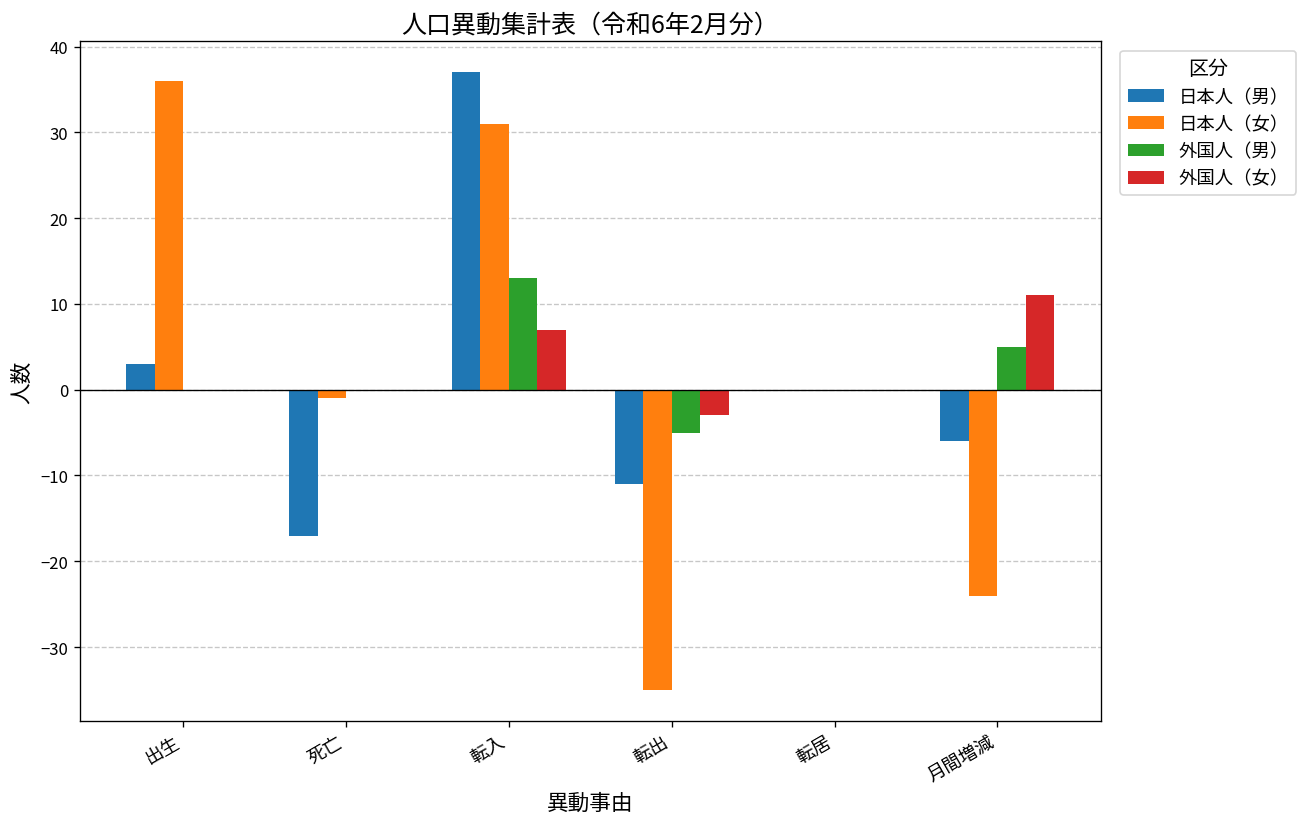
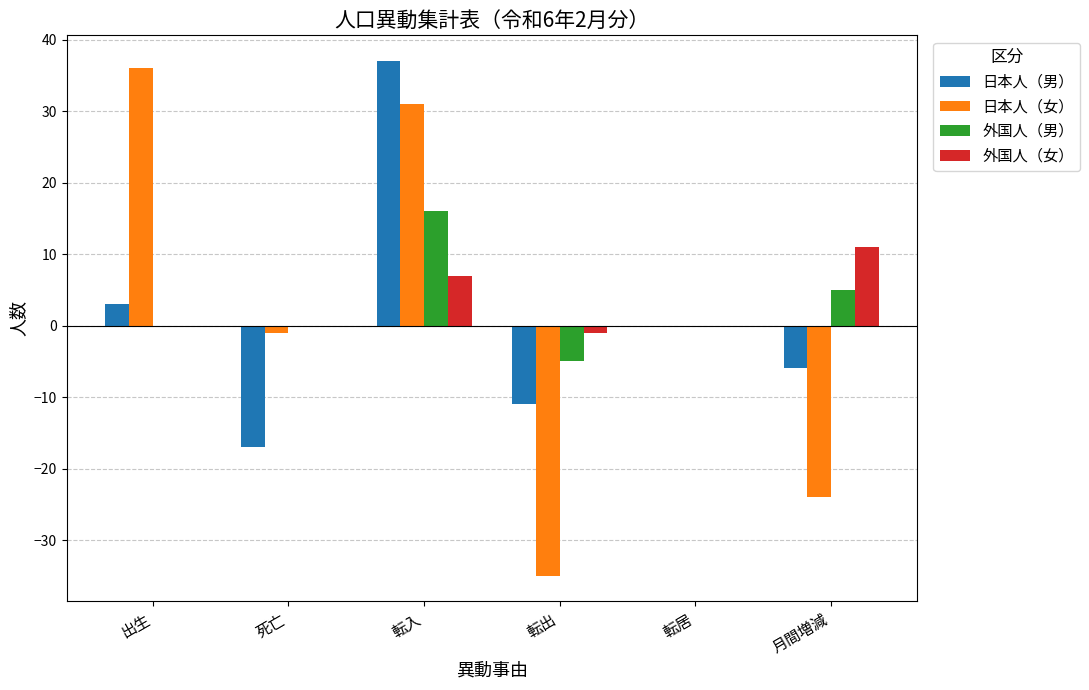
  {
    "日本人（男）": {
      "出生": 3,
      "死亡": -17,
      "転入": 37,
      "転出": -11,
      "転居": 0,
      "月間増減": -6
    },
    "日本人（女）": {
      "出生": 36,
      "死亡": -1,
      "転入": 31,
      "転出": -35,
      "転居": 0,
      "月間増減": -24
    },
    "外国人（男）": {
      "出生": 0,
      "死亡": 0,
-     "転入": 13,
+     "転入": 16,
      "転出": -5,
      "転居": 0,
      "月間増減": 5
    },
    "外国人（女）": {
      "出生": 0,
      "死亡": 0,
      "転入": 7,
-     "転出": -3,
+     "転出": -1,
      "転居": 0,
      "月間増減": 11
    }
  }
